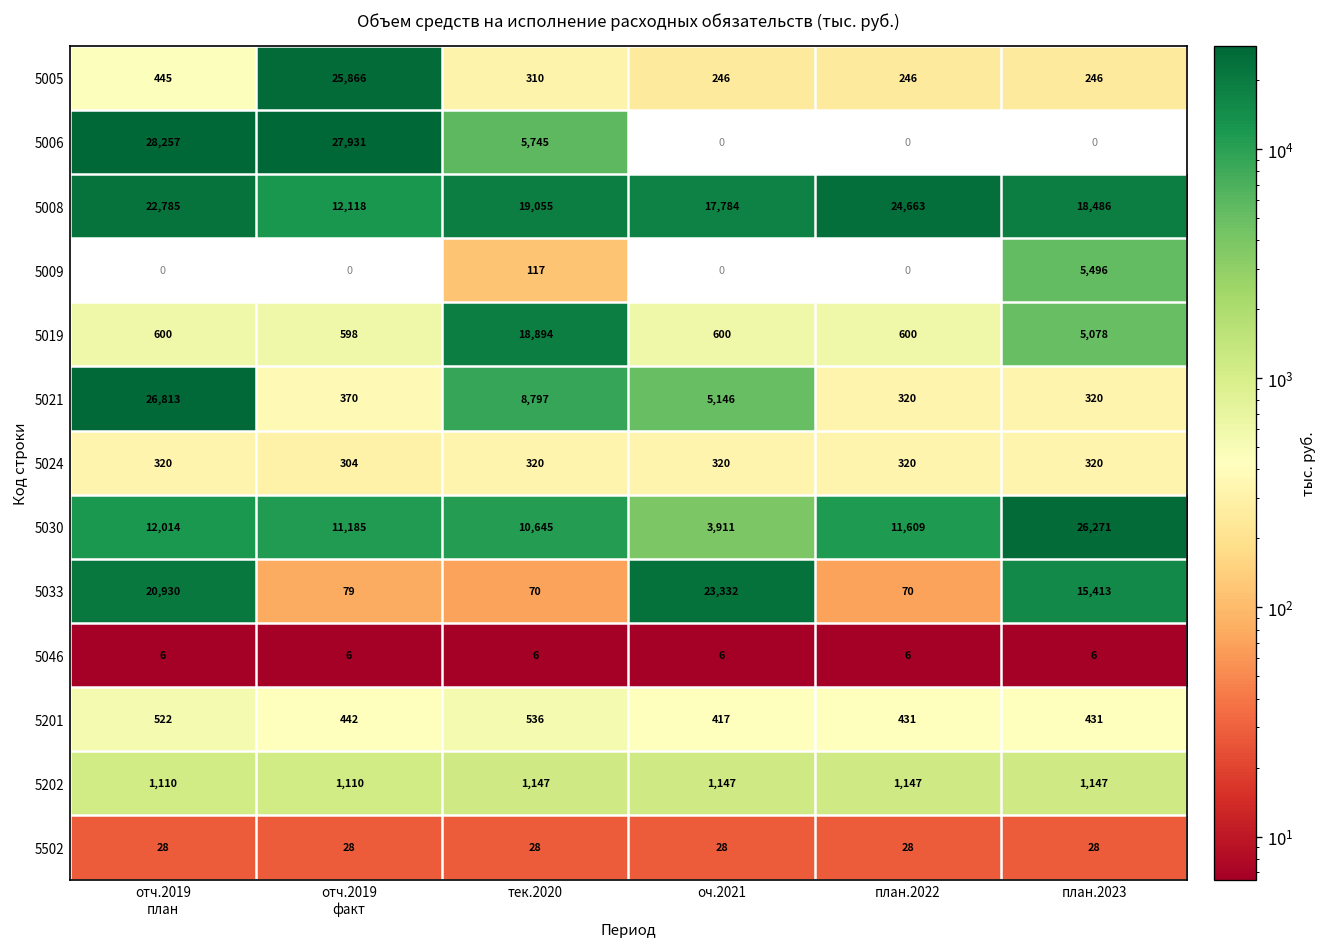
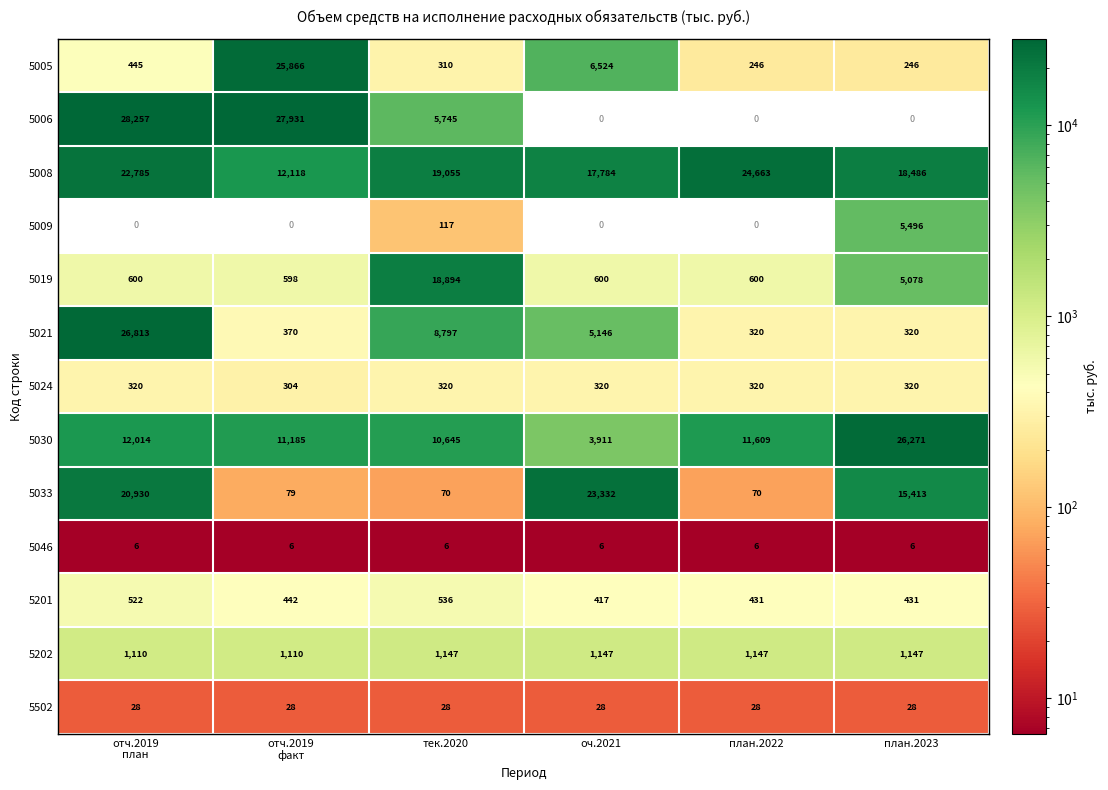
  {
    "5005": {
      "отч.2019 план": "445",
      "отч.2019 факт": "25,866",
      "тек.2020": "310",
-     "оч.2021": "246",
+     "оч.2021": "6,524",
      "план.2022": "246",
      "план.2023": "246"
    },
    "5006": {
      "отч.2019 план": "28,257",
      "отч.2019 факт": "27,931",
      "тек.2020": "5,745",
      "оч.2021": "0",
      "план.2022": "0",
      "план.2023": "0"
    },
    "5008": {
      "отч.2019 план": "22,785",
      "отч.2019 факт": "12,118",
      "тек.2020": "19,055",
      "оч.2021": "17,784",
      "план.2022": "24,663",
      "план.2023": "18,486"
    },
    "5009": {
      "отч.2019 план": "0",
      "отч.2019 факт": "0",
      "тек.2020": "117",
      "оч.2021": "0",
      "план.2022": "0",
      "план.2023": "5,496"
    },
    "5019": {
      "отч.2019 план": "600",
      "отч.2019 факт": "598",
      "тек.2020": "18,894",
      "оч.2021": "600",
      "план.2022": "600",
      "план.2023": "5,078"
    },
    "5021": {
      "отч.2019 план": "26,813",
      "отч.2019 факт": "370",
      "тек.2020": "8,797",
      "оч.2021": "5,146",
      "план.2022": "320",
      "план.2023": "320"
    },
    "5024": {
      "отч.2019 план": "320",
      "отч.2019 факт": "304",
      "тек.2020": "320",
      "оч.2021": "320",
      "план.2022": "320",
      "план.2023": "320"
    },
    "5030": {
      "отч.2019 план": "12,014",
      "отч.2019 факт": "11,185",
      "тек.2020": "10,645",
      "оч.2021": "3,911",
      "план.2022": "11,609",
      "план.2023": "26,271"
    },
    "5033": {
      "отч.2019 план": "20,930",
      "отч.2019 факт": "79",
      "тек.2020": "70",
      "оч.2021": "23,332",
      "план.2022": "70",
      "план.2023": "15,413"
    },
    "5046": {
      "отч.2019 план": "6",
      "отч.2019 факт": "6",
      "тек.2020": "6",
      "оч.2021": "6",
      "план.2022": "6",
      "план.2023": "6"
    },
    "5201": {
      "отч.2019 план": "522",
      "отч.2019 факт": "442",
      "тек.2020": "536",
      "оч.2021": "417",
      "план.2022": "431",
      "план.2023": "431"
    },
    "5202": {
      "отч.2019 план": "1,110",
      "отч.2019 факт": "1,110",
      "тек.2020": "1,147",
      "оч.2021": "1,147",
      "план.2022": "1,147",
      "план.2023": "1,147"
    },
    "5502": {
      "отч.2019 план": "28",
      "отч.2019 факт": "28",
      "тек.2020": "28",
      "оч.2021": "28",
      "план.2022": "28",
      "план.2023": "28"
    }
  }
